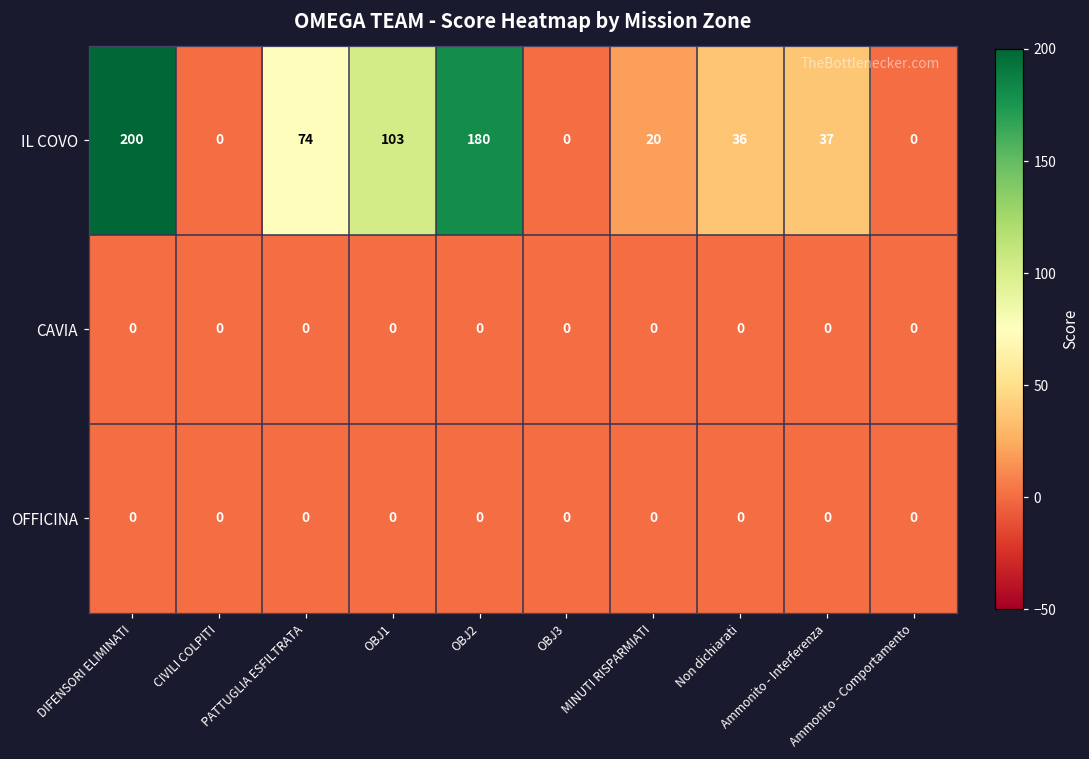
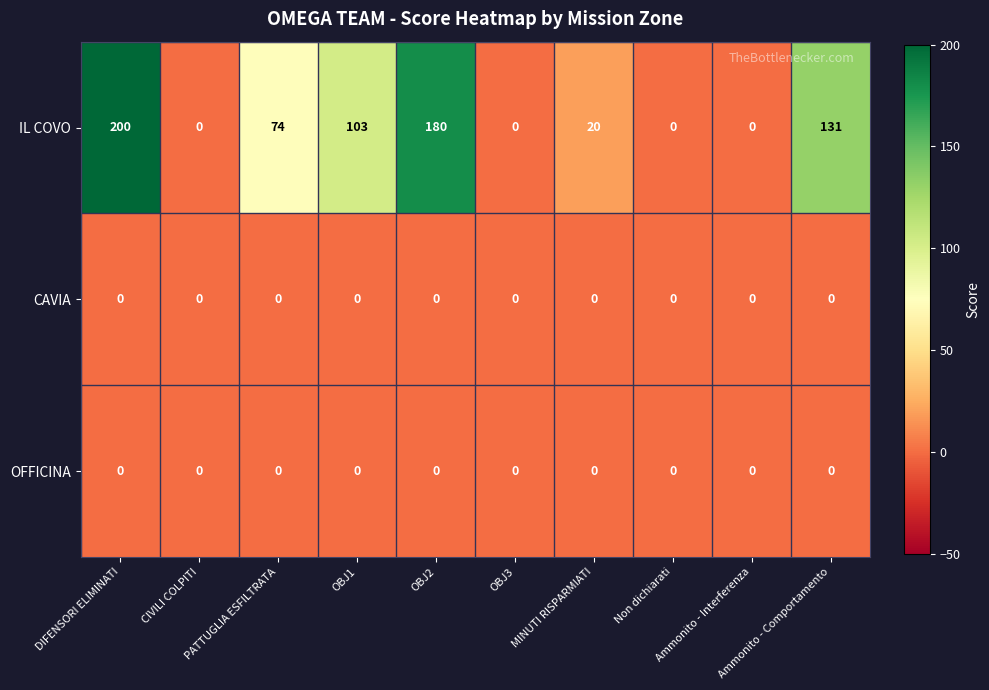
  {
    "IL COVO": {
      "DIFENSORI ELIMINATI": 200,
      "CIVILI COLPITI": 0,
      "PATTUGLIA ESFILTRATA": 74,
      "OBJ1": 103,
      "OBJ2": 180,
      "OBJ3": 0,
      "MINUTI RISPARMIATI": 20,
-     "Non dichiarati": 36,
-     "Ammonito - Interferenza": 37,
-     "Ammonito - Comportamento": 0
+     "Non dichiarati": 0,
+     "Ammonito - Interferenza": 0,
+     "Ammonito - Comportamento": 131
    },
    "CAVIA": {
      "DIFENSORI ELIMINATI": 0,
      "CIVILI COLPITI": 0,
      "PATTUGLIA ESFILTRATA": 0,
      "OBJ1": 0,
      "OBJ2": 0,
      "OBJ3": 0,
      "MINUTI RISPARMIATI": 0,
      "Non dichiarati": 0,
      "Ammonito - Interferenza": 0,
      "Ammonito - Comportamento": 0
    },
    "OFFICINA": {
      "DIFENSORI ELIMINATI": 0,
      "CIVILI COLPITI": 0,
      "PATTUGLIA ESFILTRATA": 0,
      "OBJ1": 0,
      "OBJ2": 0,
      "OBJ3": 0,
      "MINUTI RISPARMIATI": 0,
      "Non dichiarati": 0,
      "Ammonito - Interferenza": 0,
      "Ammonito - Comportamento": 0
    }
  }
